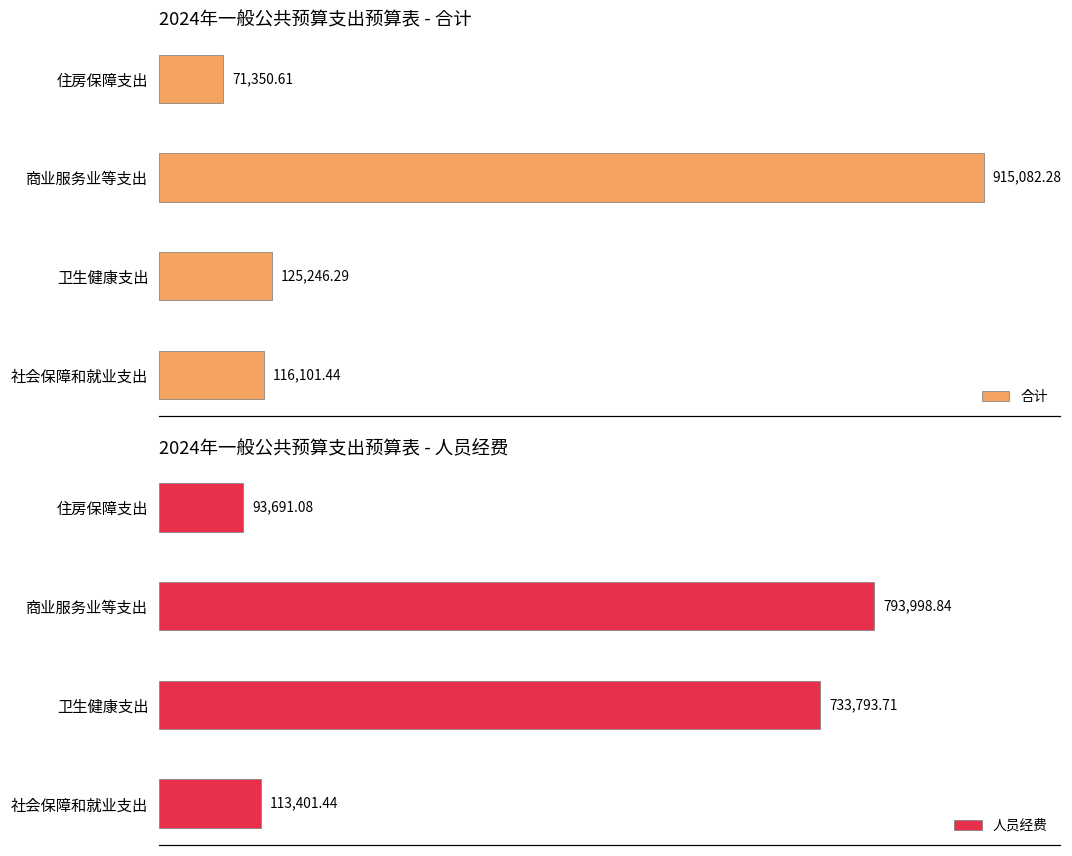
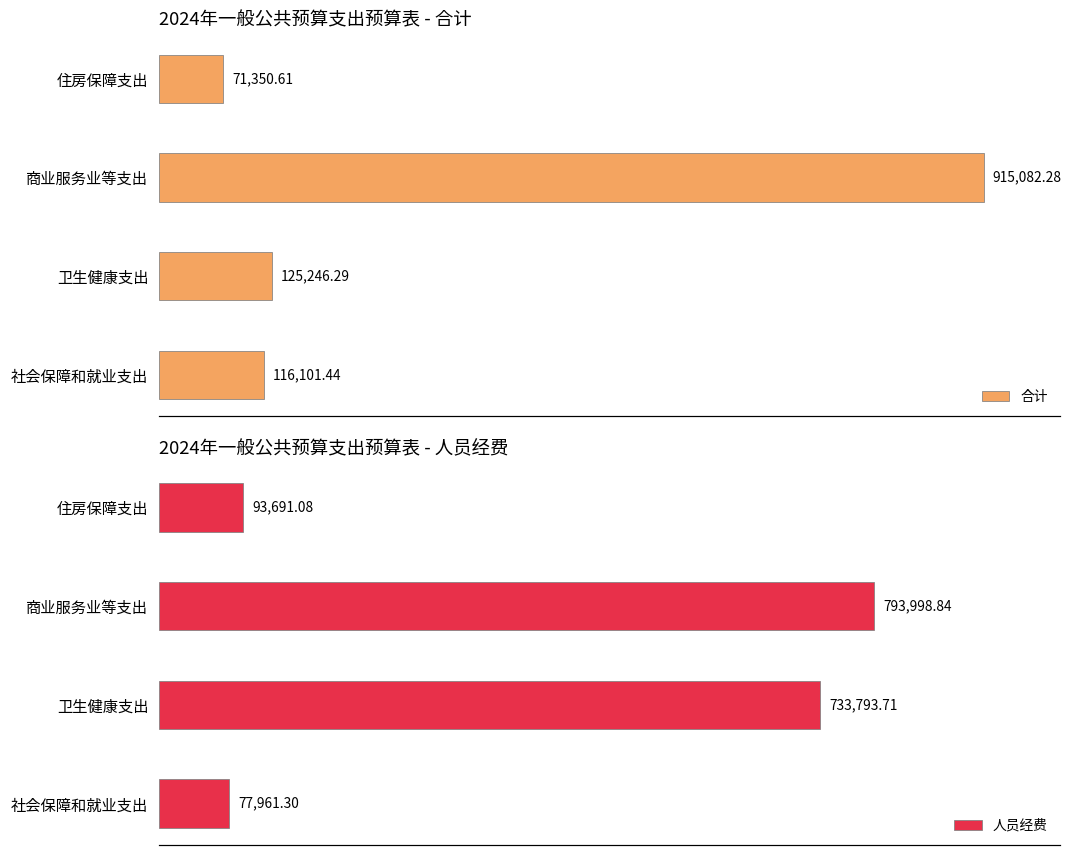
  {
    "2024年一般公共预算支出预算表 - 合计": {
      "住房保障支出": "71,350.61",
      "商业服务业等支出": "915,082.28",
      "卫生健康支出": "125,246.29",
      "社会保障和就业支出": "116,101.44"
    },
    "2024年一般公共预算支出预算表 - 人员经费": {
      "住房保障支出": "93,691.08",
      "商业服务业等支出": "793,998.84",
      "卫生健康支出": "733,793.71",
-     "社会保障和就业支出": "113,401.44"
+     "社会保障和就业支出": "77,961.30"
    }
  }
